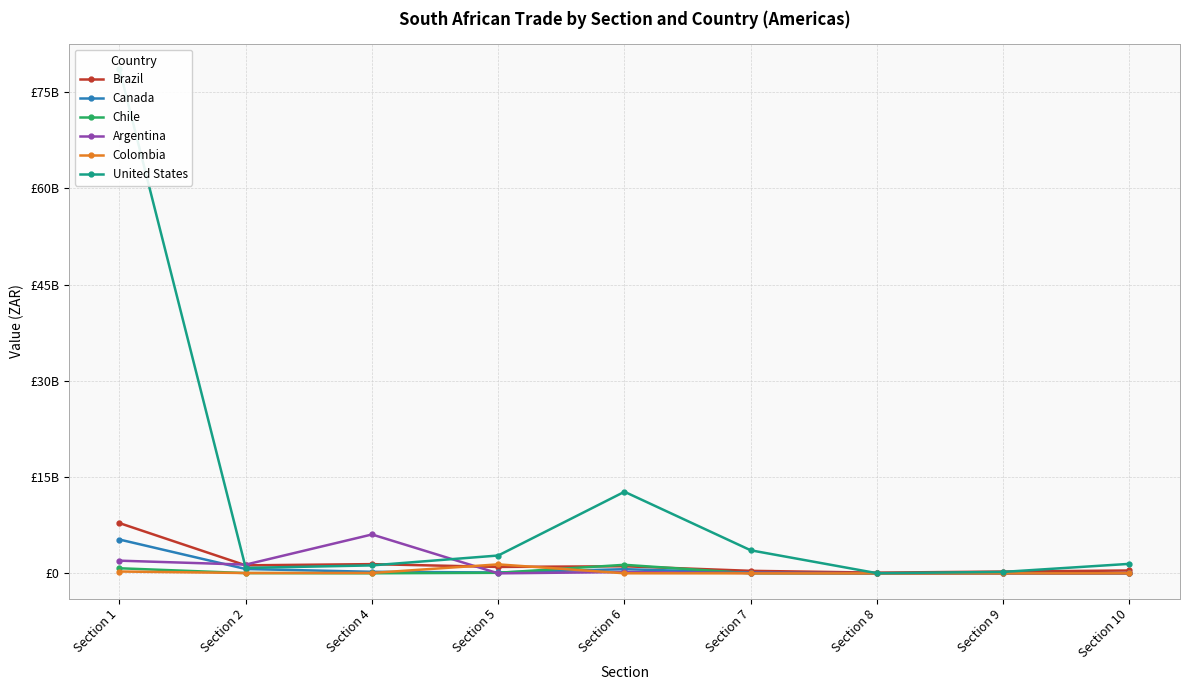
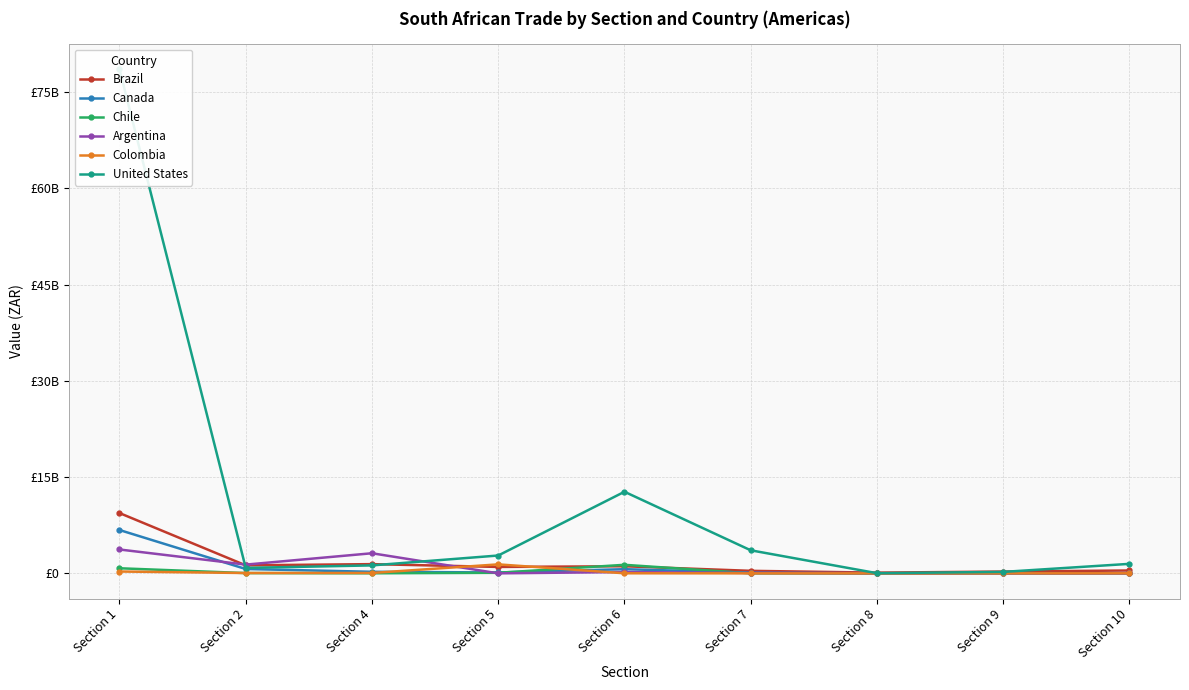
  {
    "Brazil": {
-     "Section 1": "£8000000000",
+     "Section 1": "£9000000000",
      "Section 10": "£0"
    },
    "Canada": {
-     "Section 1": "£5000000000",
+     "Section 1": "£7000000000",
      "Section 6": "£1000000000"
    },
    "Argentina": {
-     "Section 1": "£2000000000",
-     "Section 4": "£6000000000"
+     "Section 1": "£4000000000",
+     "Section 4": "£3000000000"
    },
    "Colombia": {
      "Section 1": "£0"
    }
  }
